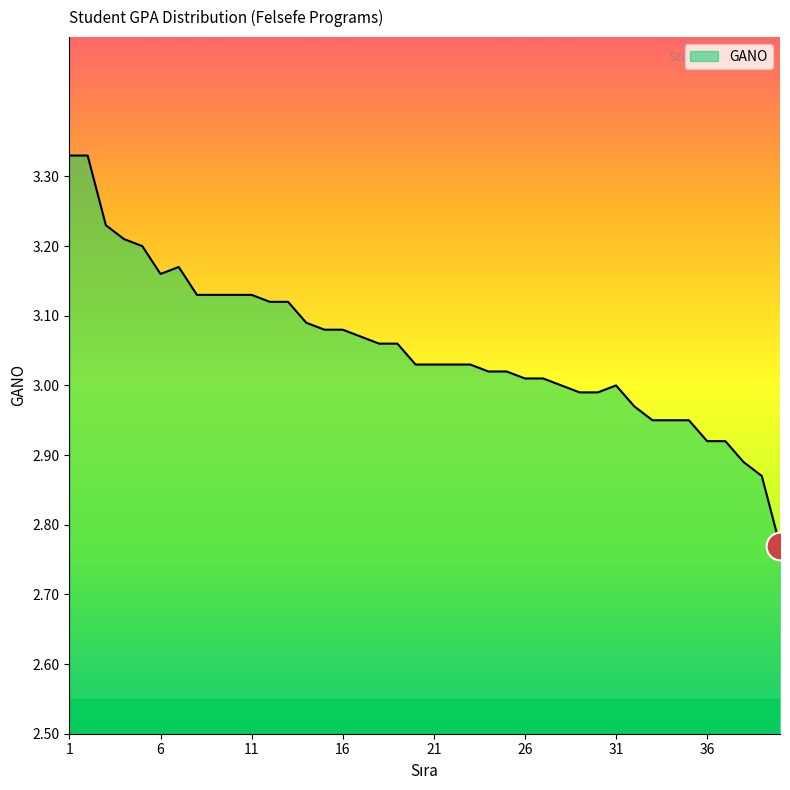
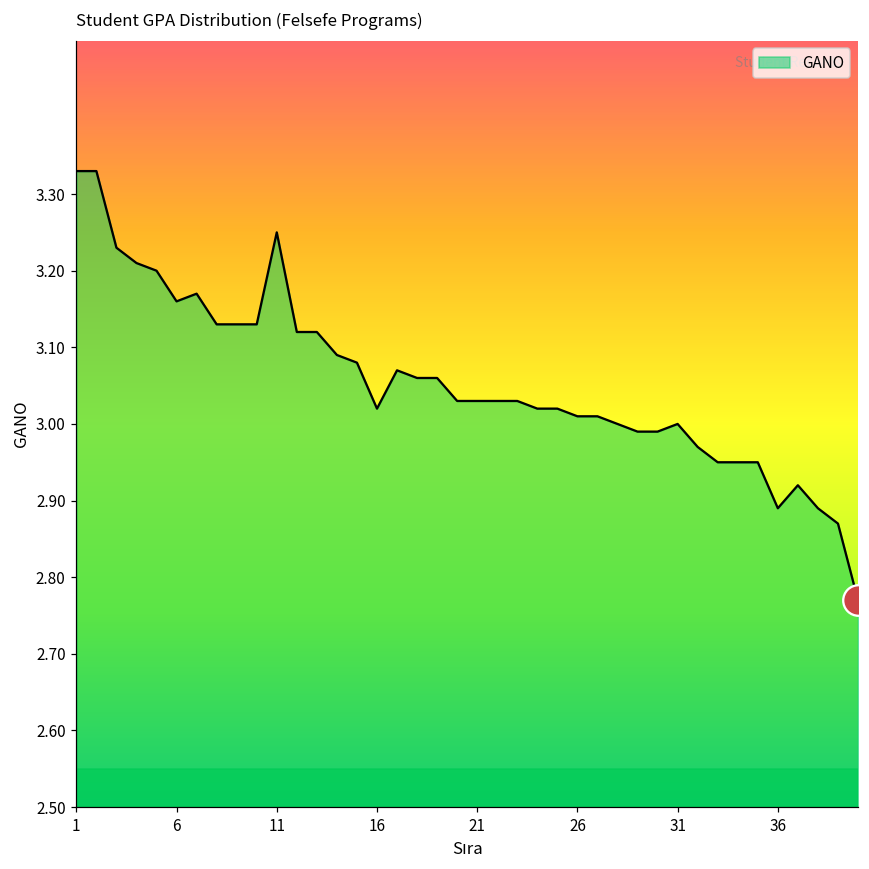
  {
    "GANO": {
      "1": 3.33,
      "6": 3.16,
-     "11": 3.13,
-     "16": 3.08,
+     "11": 3.25,
+     "16": 3.02,
      "21": 3.03,
      "26": 3.01,
      "31": 3.00,
-     "36": 2.92
+     "36": 2.89
    }
  }
